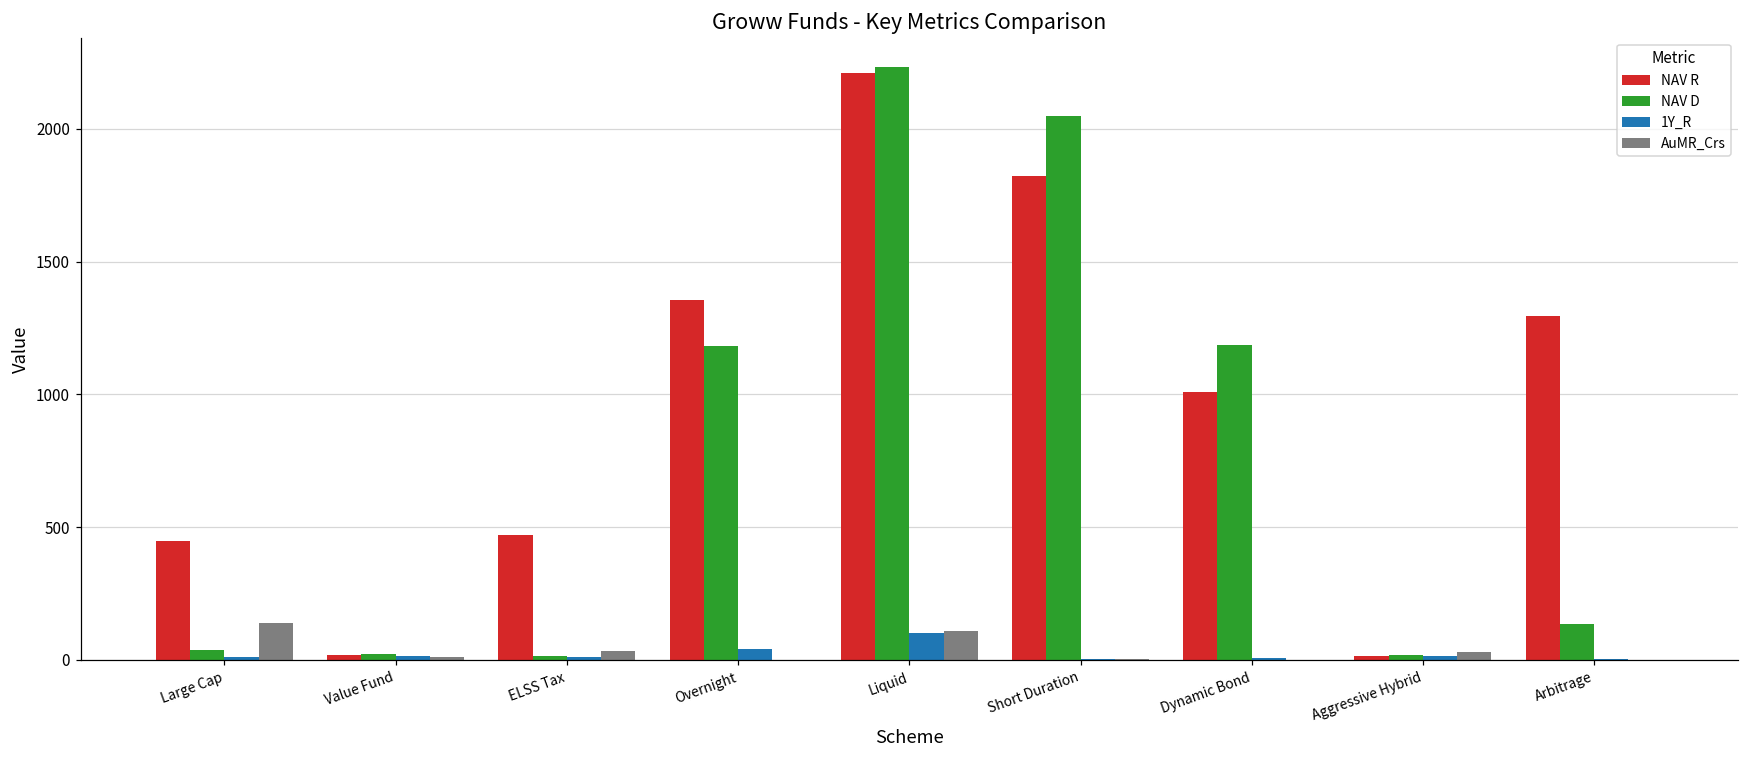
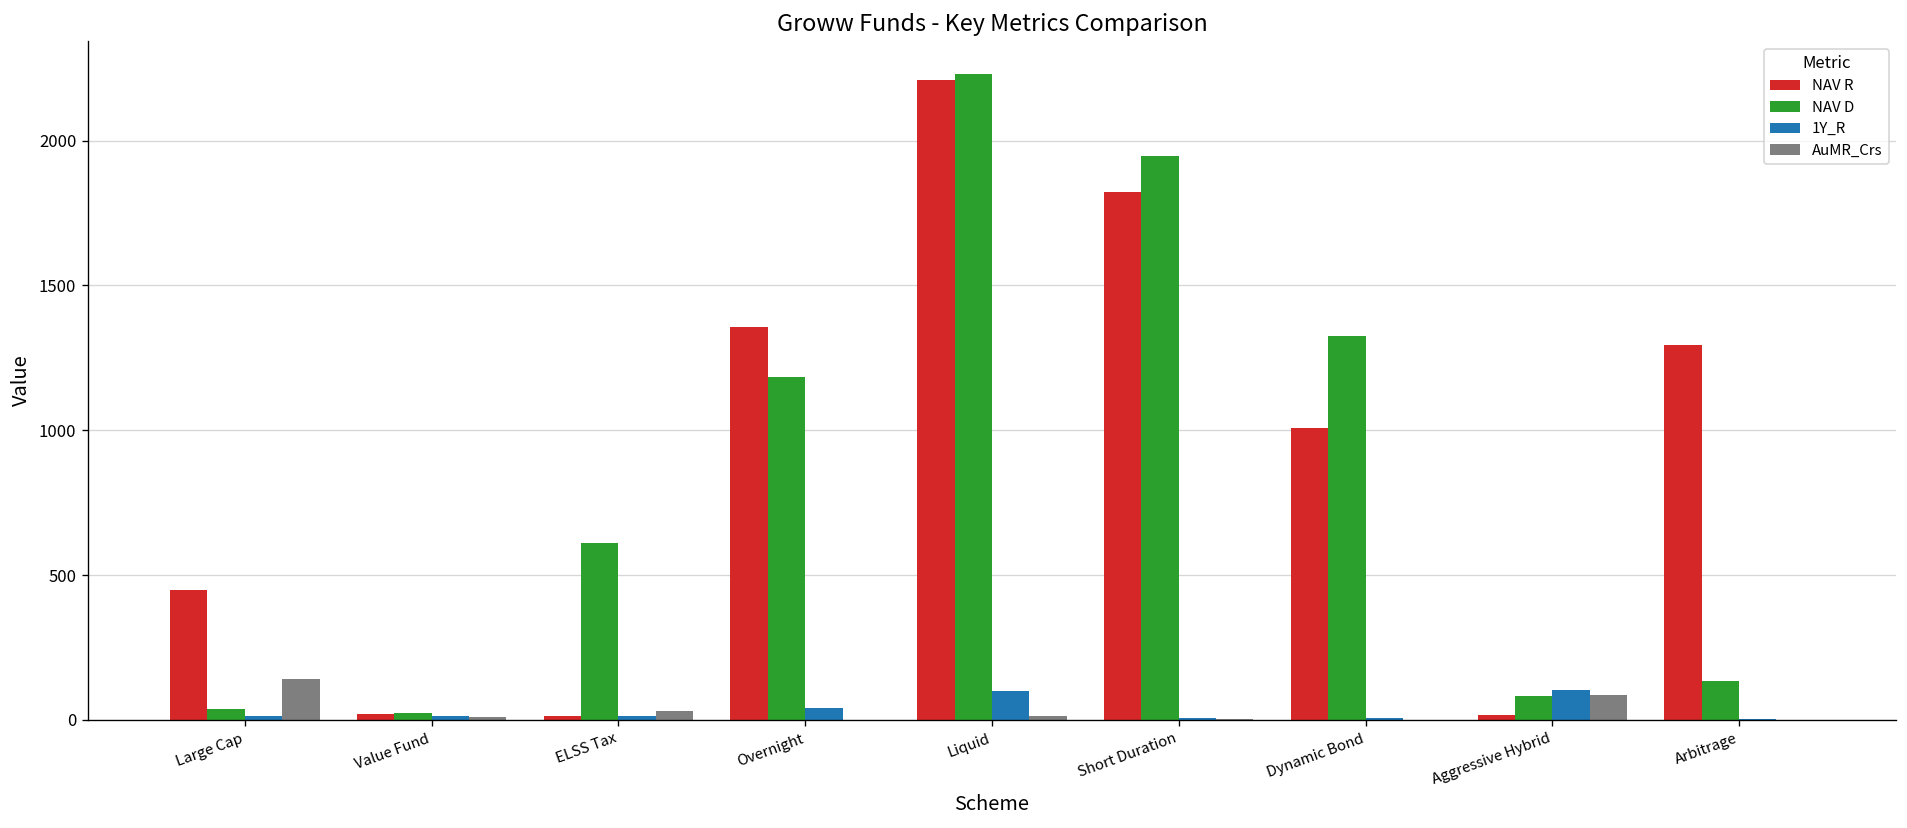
  {
    "NAV R": {
      "Large Cap": 450,
      "Value Fund": 20,
-     "ELSS Tax": 470,
+     "ELSS Tax": 10,
      "Overnight": 1360,
      "Liquid": 2210,
      "Short Duration": 1820,
      "Dynamic Bond": 1010,
      "Aggressive Hybrid": 20,
      "Arbitrage": 1300
    },
    "NAV D": {
      "Large Cap": 40,
      "Value Fund": 20,
-     "ELSS Tax": 20,
+     "ELSS Tax": 610,
      "Overnight": 1180,
      "Liquid": 2230,
-     "Short Duration": 2050,
-     "Dynamic Bond": 1190,
-     "Aggressive Hybrid": 20,
+     "Short Duration": 1950,
+     "Dynamic Bond": 1330,
+     "Aggressive Hybrid": 80,
      "Arbitrage": 130
    },
    "1Y_R": {
      "Large Cap": 10,
      "Value Fund": 10,
      "ELSS Tax": 10,
      "Overnight": 40,
      "Liquid": 100,
-     "Aggressive Hybrid": 10
+     "Aggressive Hybrid": 100
    },
    "AuMR_Crs": {
      "Large Cap": 140,
      "ELSS Tax": 30,
-     "Liquid": 110,
-     "Aggressive Hybrid": 30
+     "Liquid": 10,
+     "Aggressive Hybrid": 90
    }
  }
